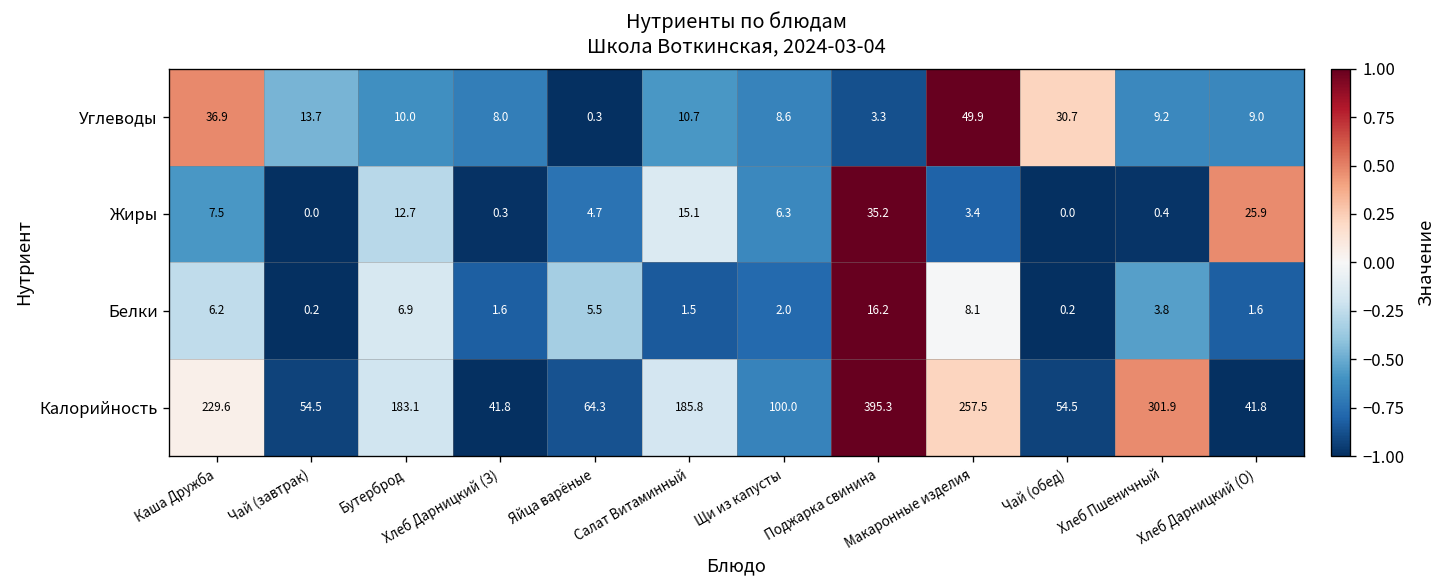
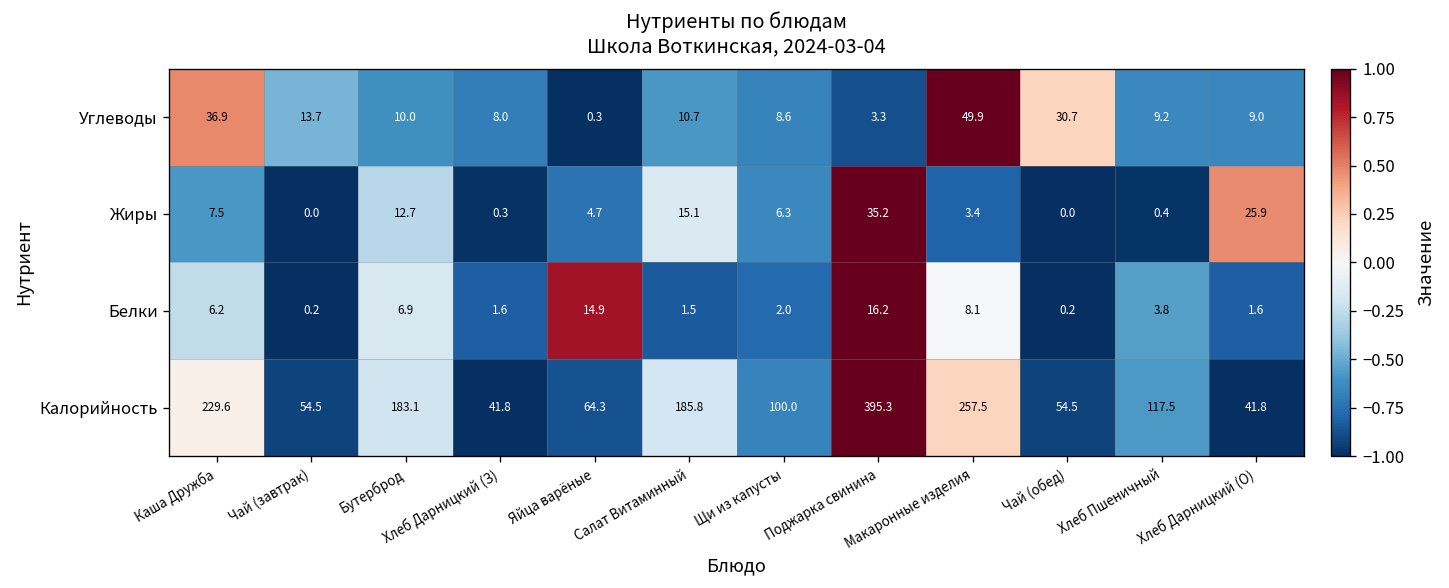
  {
    "Углеводы": {
      "Каша Дружба": 36.9,
      "Чай (завтрак)": 13.7,
      "Бутерброд": 10.0,
      "Хлеб Дарницкий (З)": 8.0,
      "Яйца варёные": 0.3,
      "Салат Витаминный": 10.7,
      "Щи из капусты": 8.6,
      "Поджарка свинина": 3.3,
      "Макаронные изделия": 49.9,
      "Чай (обед)": 30.7,
      "Хлеб Пшеничный": 9.2,
      "Хлеб Дарницкий (О)": 9.0
    },
    "Жиры": {
      "Каша Дружба": 7.5,
      "Чай (завтрак)": 0.0,
      "Бутерброд": 12.7,
      "Хлеб Дарницкий (З)": 0.3,
      "Яйца варёные": 4.7,
      "Салат Витаминный": 15.1,
      "Щи из капусты": 6.3,
      "Поджарка свинина": 35.2,
      "Макаронные изделия": 3.4,
      "Чай (обед)": 0.0,
      "Хлеб Пшеничный": 0.4,
      "Хлеб Дарницкий (О)": 25.9
    },
    "Белки": {
      "Каша Дружба": 6.2,
      "Чай (завтрак)": 0.2,
      "Бутерброд": 6.9,
      "Хлеб Дарницкий (З)": 1.6,
-     "Яйца варёные": 5.5,
+     "Яйца варёные": 14.9,
      "Салат Витаминный": 1.5,
      "Щи из капусты": 2.0,
      "Поджарка свинина": 16.2,
      "Макаронные изделия": 8.1,
      "Чай (обед)": 0.2,
      "Хлеб Пшеничный": 3.8,
      "Хлеб Дарницкий (О)": 1.6
    },
    "Калорийность": {
      "Каша Дружба": 229.6,
      "Чай (завтрак)": 54.5,
      "Бутерброд": 183.1,
      "Хлеб Дарницкий (З)": 41.8,
      "Яйца варёные": 64.3,
      "Салат Витаминный": 185.8,
      "Щи из капусты": 100.0,
      "Поджарка свинина": 395.3,
      "Макаронные изделия": 257.5,
      "Чай (обед)": 54.5,
-     "Хлеб Пшеничный": 301.9,
+     "Хлеб Пшеничный": 117.5,
      "Хлеб Дарницкий (О)": 41.8
    }
  }
